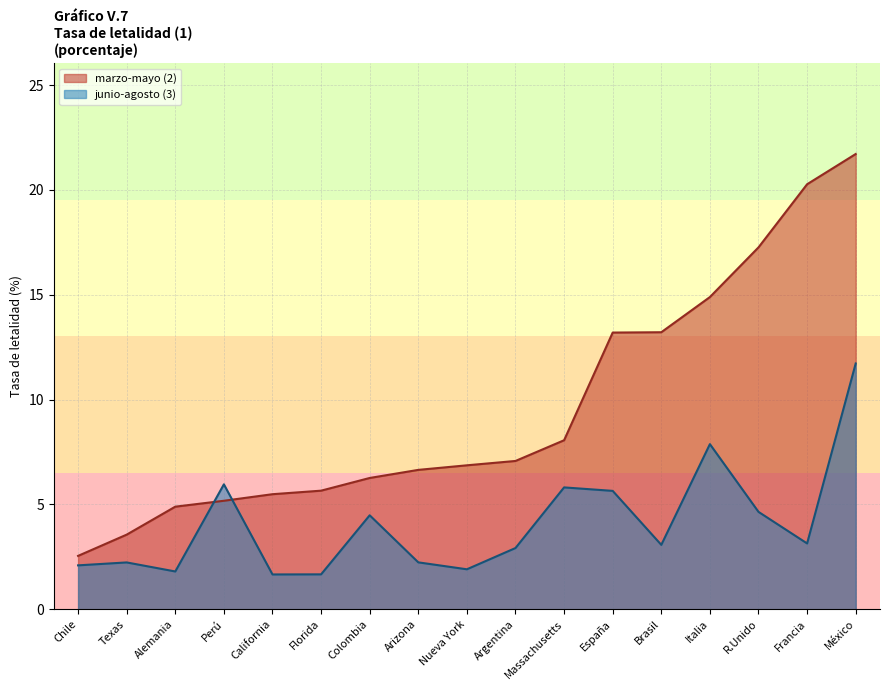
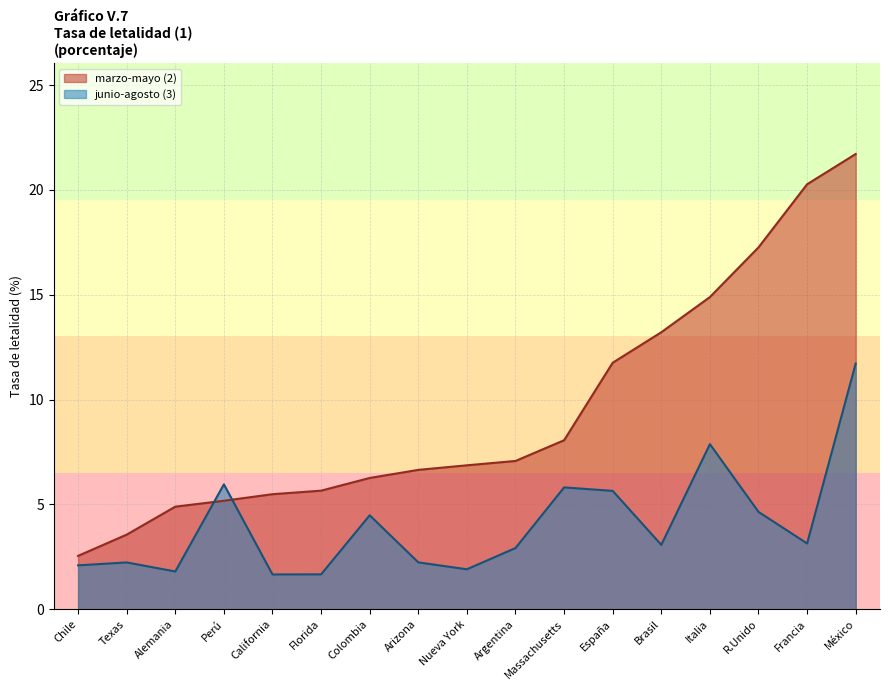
  {
    "marzo-mayo (2)": {
      "Chile": 2.5,
      "Texas": 3.6,
      "Alemania": 4.9,
      "Perú": 5.2,
      "California": 5.5,
      "Florida": 5.7,
      "Colombia": 6.3,
      "Arizona": 6.6,
      "Nueva York": 6.9,
      "Argentina": 7.1,
      "Massachusetts": 8.1,
-     "España": 13.2,
+     "España": 11.8,
      "Brasil": 13.2,
      "Italia": 14.9,
      "R.Unido": 17.3,
      "Francia": 20.3,
      "México": 21.7
    },
    "junio-agosto (3)": {
      "Chile": 2.1,
      "Texas": 2.2,
      "Alemania": 1.8,
      "Perú": 6.0,
      "California": 1.7,
      "Florida": 1.7,
      "Colombia": 4.5,
      "Arizona": 2.2,
      "Nueva York": 1.9,
      "Argentina": 2.9,
      "Massachusetts": 5.8,
      "España": 5.6,
      "Brasil": 3.1,
      "Italia": 7.9,
      "R.Unido": 4.6,
      "Francia": 3.1,
      "México": 11.7
    }
  }
